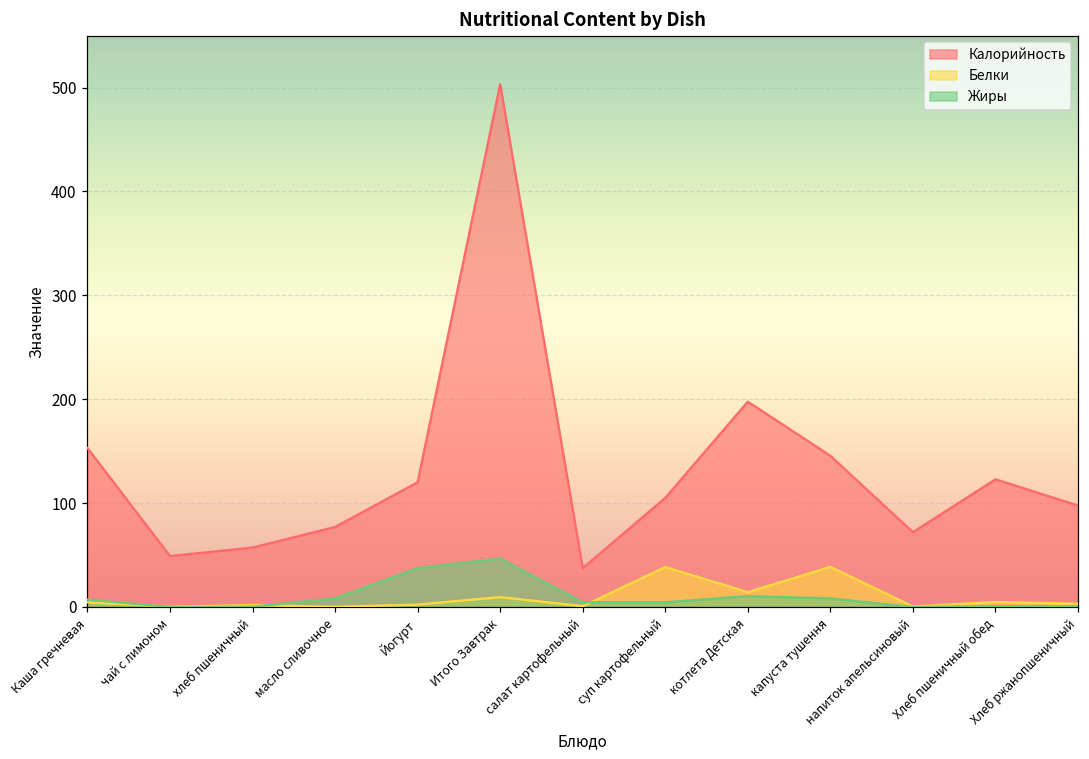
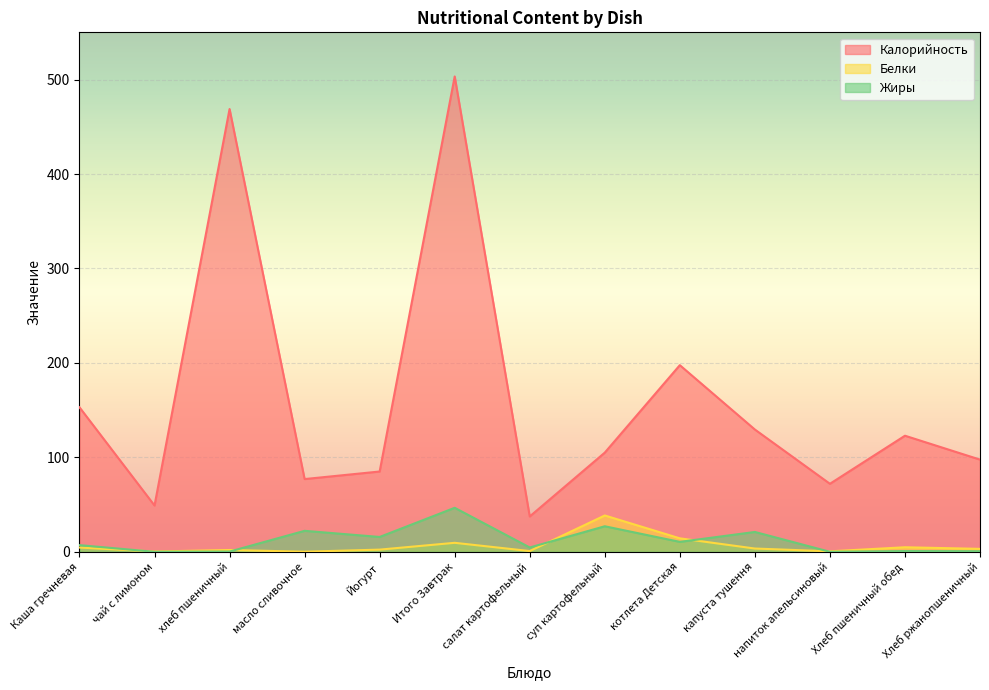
  {
    "Калорийность": {
      "Каша гречневая": 150,
      "чай с лимоном": 50,
-     "хлеб пшеничный": 60,
+     "хлеб пшеничный": 470,
      "масло сливочное": 80,
-     "Йогурт": 120,
+     "Йогурт": 90,
      "Итого Завтрак": 500,
      "салат картофельный": 40,
      "суп картофельный": 110,
      "котлета Детская": 200,
-     "капуста тушення": 150,
+     "капуста тушення": 130,
      "напиток апельсиновый": 70,
      "Хлеб пшеничный обед": 120,
      "Хлеб ржанопшеничный": 100
    },
    "Белки": {
      "масло сливочное": 0,
      "Йогурт": 0,
      "Итого Завтрак": 10,
      "салат картофельный": 0,
      "суп картофельный": 40,
      "котлета Детская": 10,
-     "капуста тушення": 40,
+     "капуста тушення": 0,
      "Хлеб пшеничный обед": 0
    },
    "Жиры": {
-     "масло сливочное": 10,
-     "Йогурт": 40,
+     "масло сливочное": 20,
+     "Йогурт": 20,
      "Итого Завтрак": 50,
      "салат картофельный": 0,
-     "суп картофельный": 0,
+     "суп картофельный": 30,
      "котлета Детская": 10,
-     "капуста тушення": 10,
+     "капуста тушення": 20,
      "Хлеб пшеничный обед": 0
    }
  }
